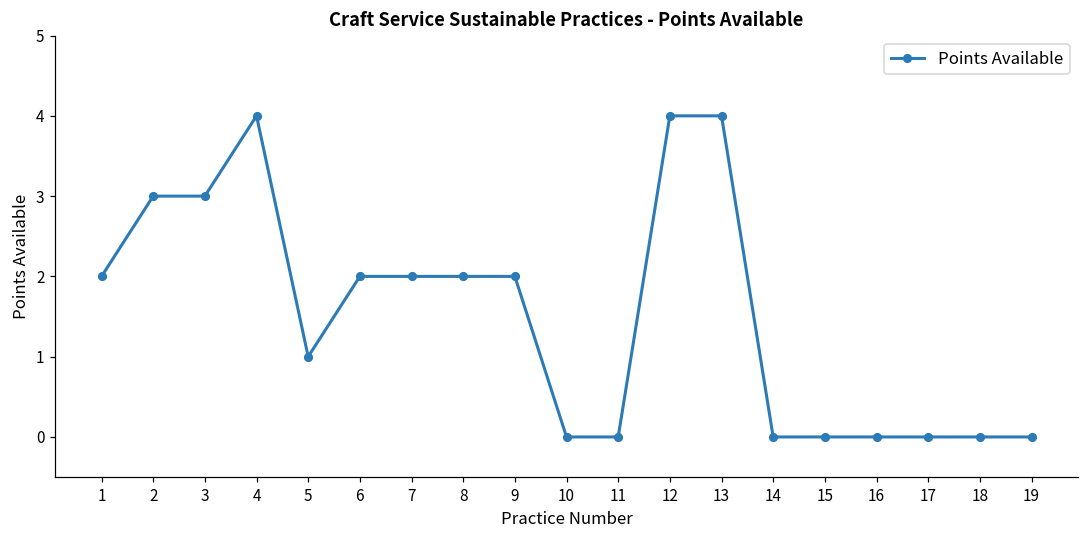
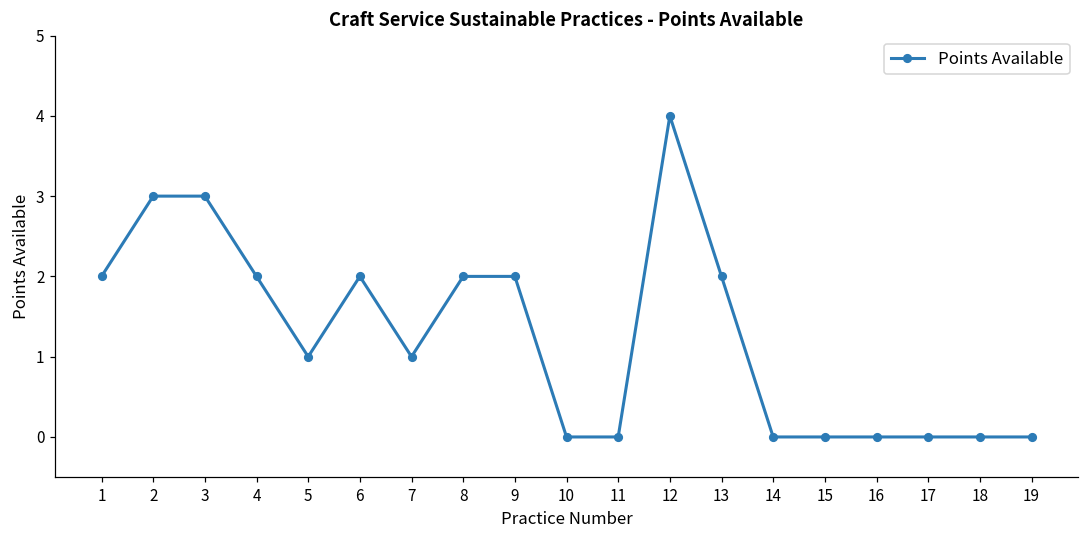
  {
    "1": 2,
    "2": 3,
    "3": 3,
-   "4": 4,
+   "4": 2,
    "5": 1,
    "6": 2,
-   "7": 2,
+   "7": 1,
    "8": 2,
    "9": 2,
    "10": 0,
    "11": 0,
    "12": 4,
-   "13": 4,
+   "13": 2,
    "14": 0,
    "15": 0,
    "16": 0,
    "17": 0,
    "18": 0,
    "19": 0
  }
